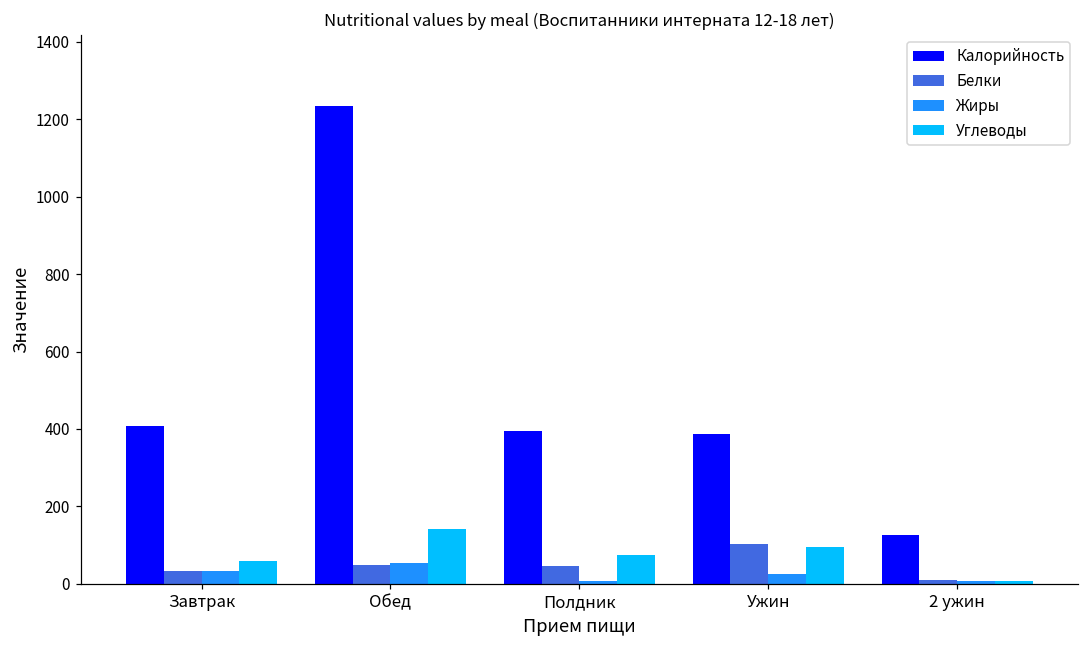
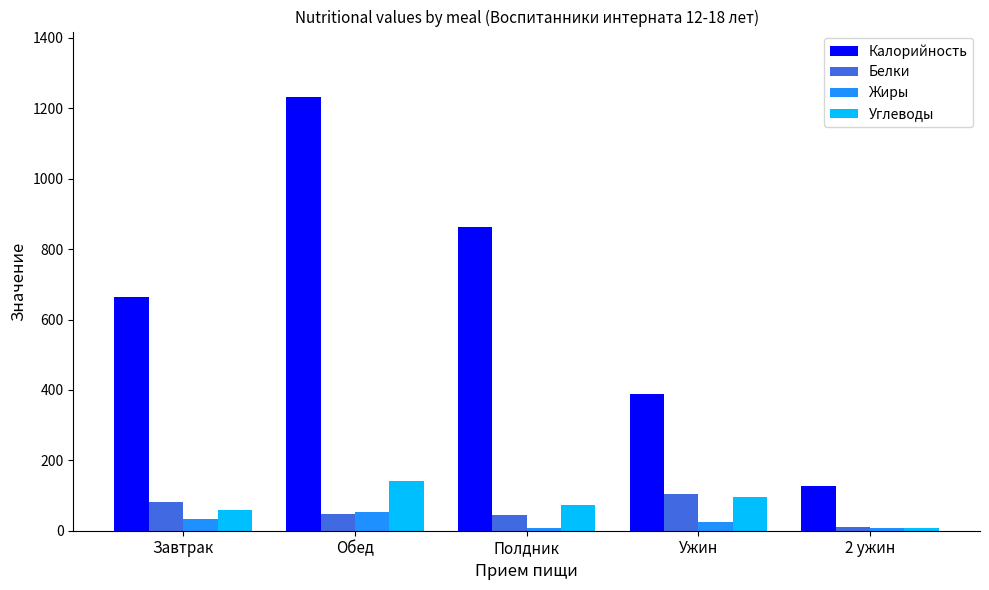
  {
    "Калорийность": {
-     "Завтрак": 410,
+     "Завтрак": 670,
      "Обед": 1230,
-     "Полдник": 390,
+     "Полдник": 860,
      "Ужин": 390,
      "2 ужин": 130
    },
    "Белки": {
-     "Завтрак": 30,
+     "Завтрак": 80,
      "Обед": 50,
      "Полдник": 50,
      "Ужин": 100,
      "2 ужин": 10
    }
  }
